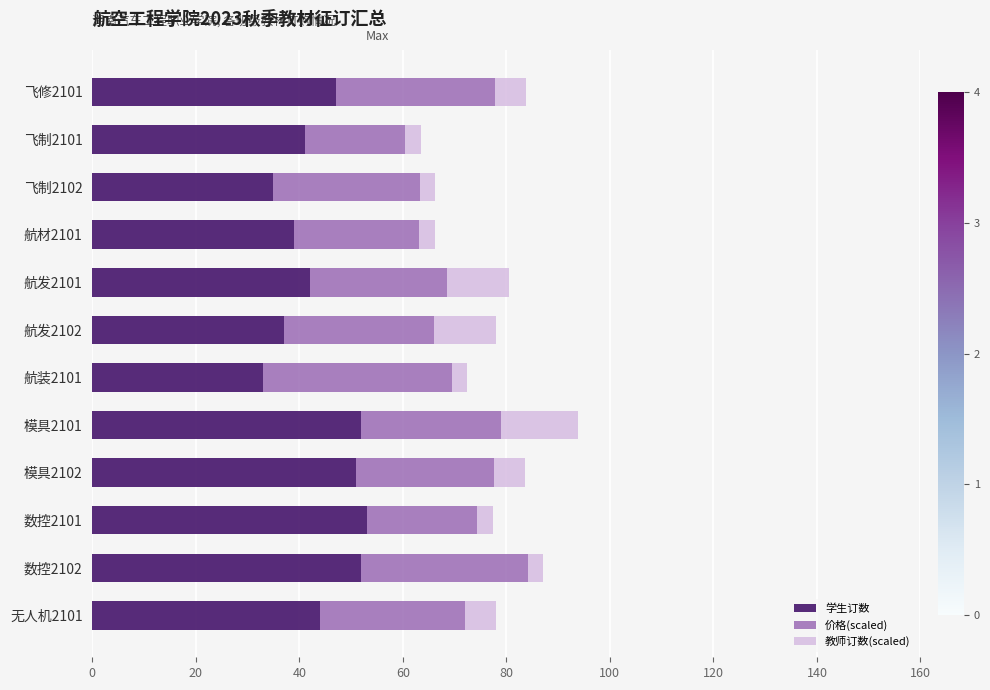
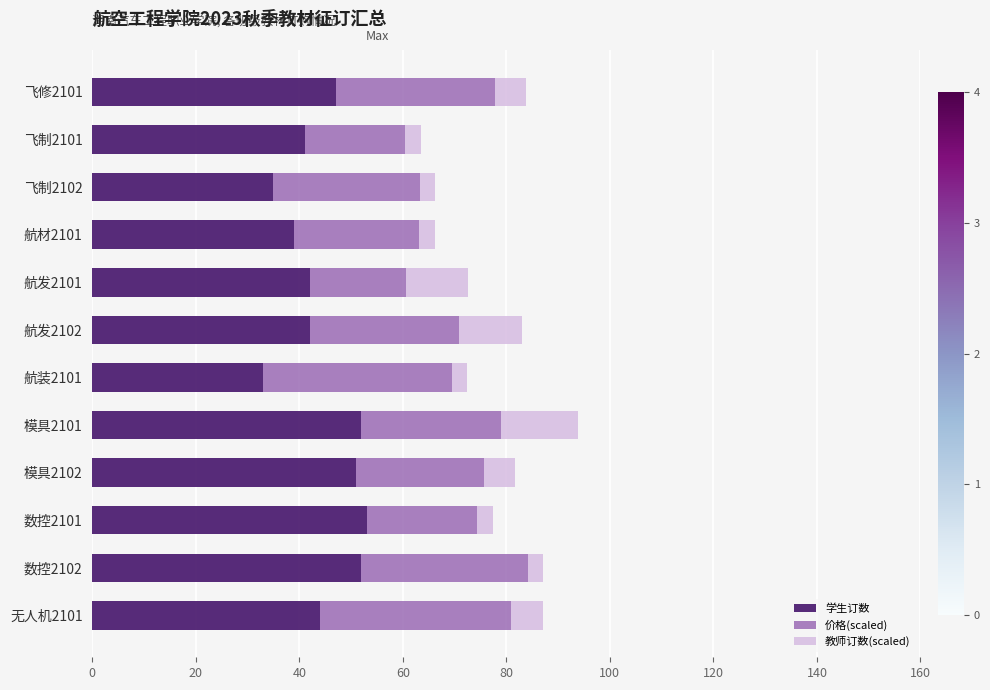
  {
    "学生订数": {
      "飞修2101": 47,
      "飞制2101": 41,
      "飞制2102": 35,
      "航材2101": 39,
      "航发2101": 42,
-     "航发2102": 37,
+     "航发2102": 42,
      "航装2101": 33,
      "模具2101": 52,
      "模具2102": 51,
      "数控2101": 53,
      "数控2102": 52,
      "无人机2101": 44
    },
    "价格(scaled)": {
      "飞修2101": 31,
      "飞制2101": 19,
      "飞制2102": 28,
      "航材2101": 24,
-     "航发2101": 27,
+     "航发2101": 19,
      "航发2102": 29,
      "航装2101": 36,
      "模具2101": 27,
-     "模具2102": 27,
+     "模具2102": 25,
      "数控2101": 21,
      "数控2102": 32,
-     "无人机2101": 28
+     "无人机2101": 37
    },
    "教师订数(scaled)": {
      "飞修2101": 6,
      "飞制2101": 3,
      "飞制2102": 3,
      "航材2101": 3,
      "航发2101": 12,
      "航发2102": 12,
      "航装2101": 3,
      "模具2101": 15,
      "模具2102": 6,
      "数控2101": 3,
      "数控2102": 3,
      "无人机2101": 6
    }
  }
